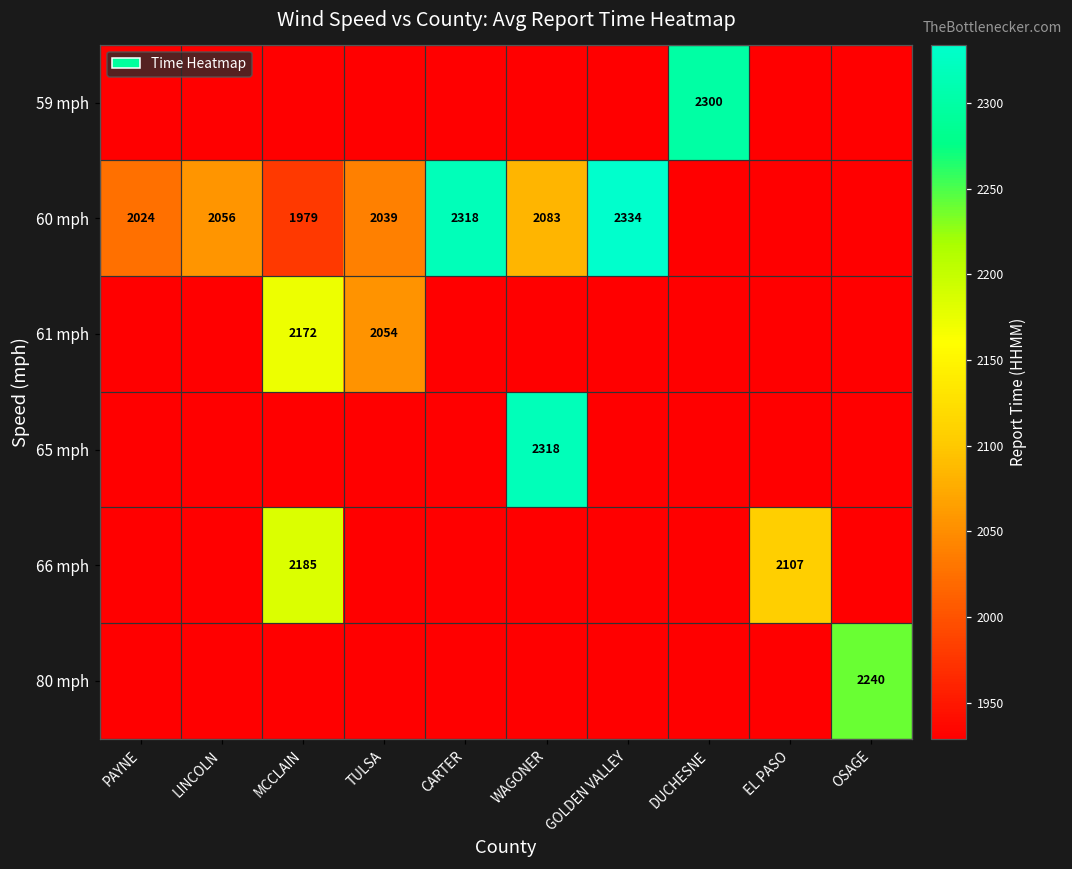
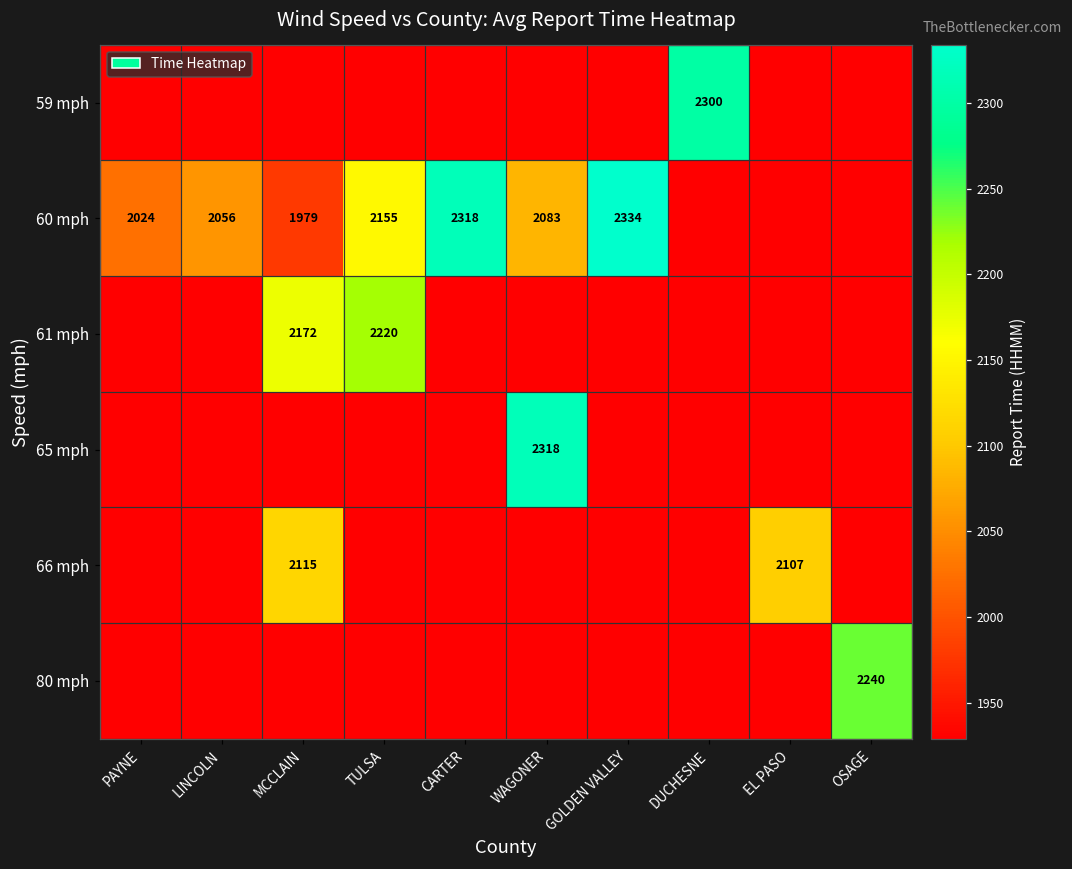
  {
    "59 mph": {
      "DUCHESNE": 2300
    },
    "60 mph": {
      "PAYNE": 2024,
      "LINCOLN": 2056,
      "MCCLAIN": 1979,
-     "TULSA": 2039,
+     "TULSA": 2155,
      "CARTER": 2318,
      "WAGONER": 2083,
      "GOLDEN VALLEY": 2334
    },
    "61 mph": {
      "MCCLAIN": 2172,
-     "TULSA": 2054
+     "TULSA": 2220
    },
    "65 mph": {
      "WAGONER": 2318
    },
    "66 mph": {
-     "MCCLAIN": 2185,
+     "MCCLAIN": 2115,
      "EL PASO": 2107
    },
    "80 mph": {
      "OSAGE": 2240
    }
  }
